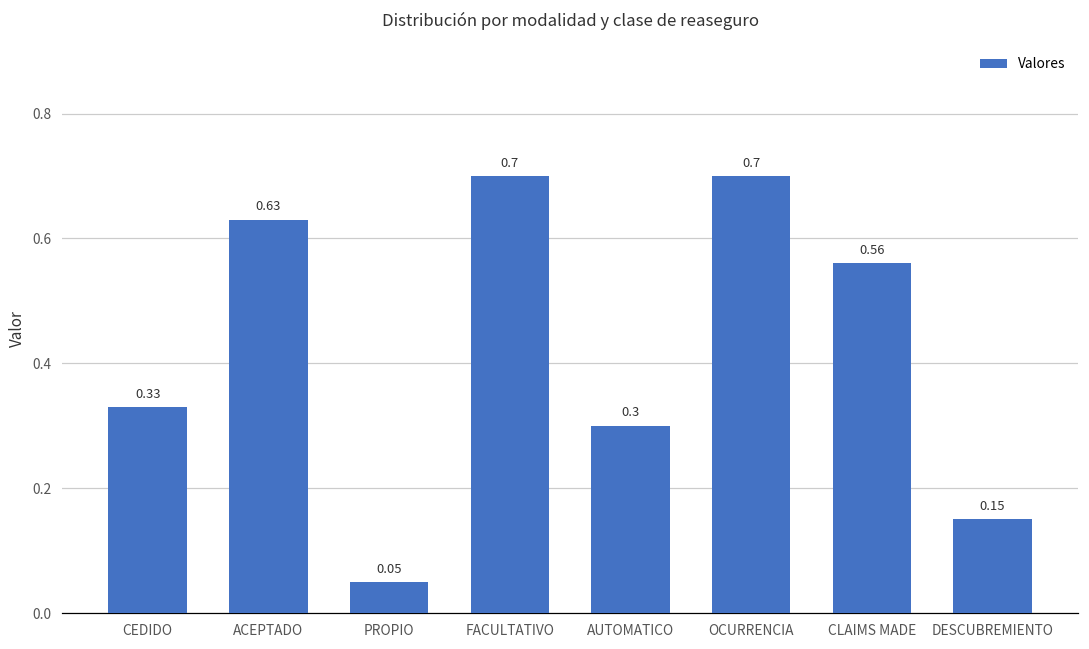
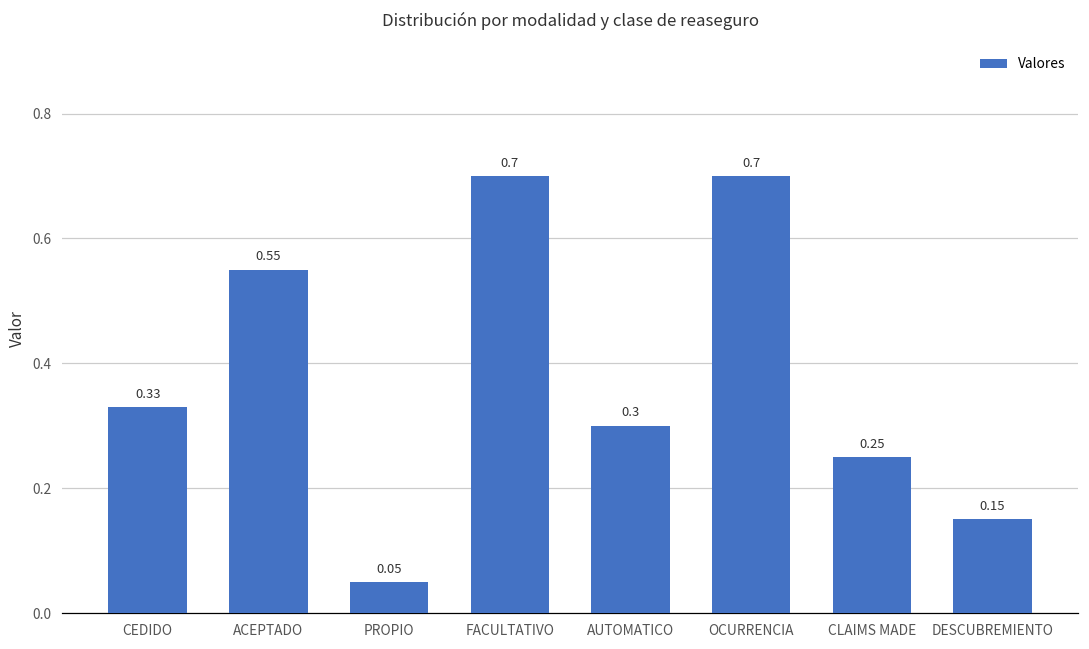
  {
    "CEDIDO": 0.33,
-   "ACEPTADO": 0.63,
+   "ACEPTADO": 0.55,
    "PROPIO": 0.05,
    "FACULTATIVO": 0.7,
    "AUTOMATICO": 0.3,
    "OCURRENCIA": 0.7,
-   "CLAIMS MADE": 0.56,
+   "CLAIMS MADE": 0.25,
    "DESCUBREMIENTO": 0.15
  }
